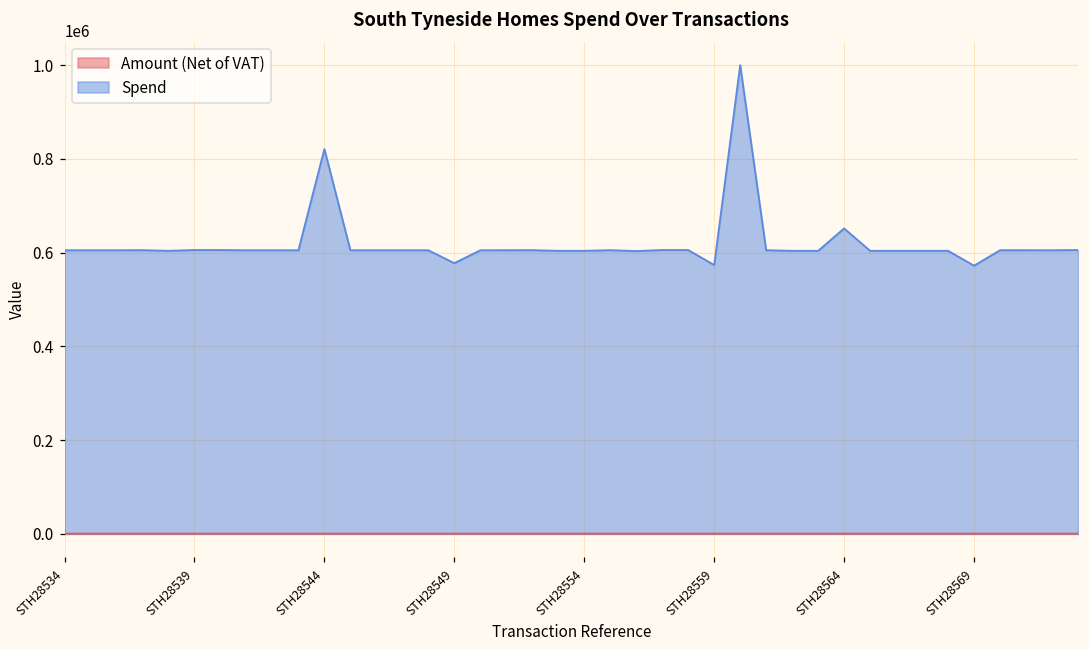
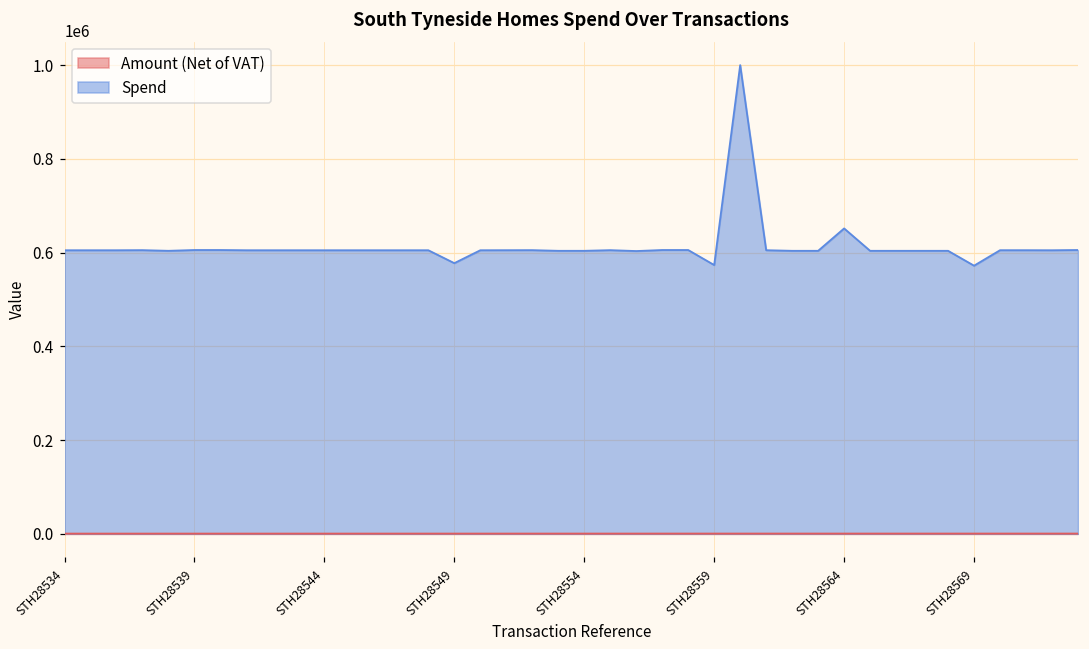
  {
    "Amount (Net of VAT)": {
      "STH28534": 0,
      "STH28539": 0,
      "STH28544": 0,
      "STH28549": 0,
      "STH28554": 0,
      "STH28559": 0,
      "STH28564": 0,
      "STH28569": 0
    },
    "Spend": {
      "STH28534": 610000,
      "STH28539": 610000,
-     "STH28544": 820000,
+     "STH28544": 610000,
      "STH28549": 580000,
      "STH28554": 600000,
      "STH28559": 570000,
      "STH28564": 650000,
      "STH28569": 570000
    }
  }
